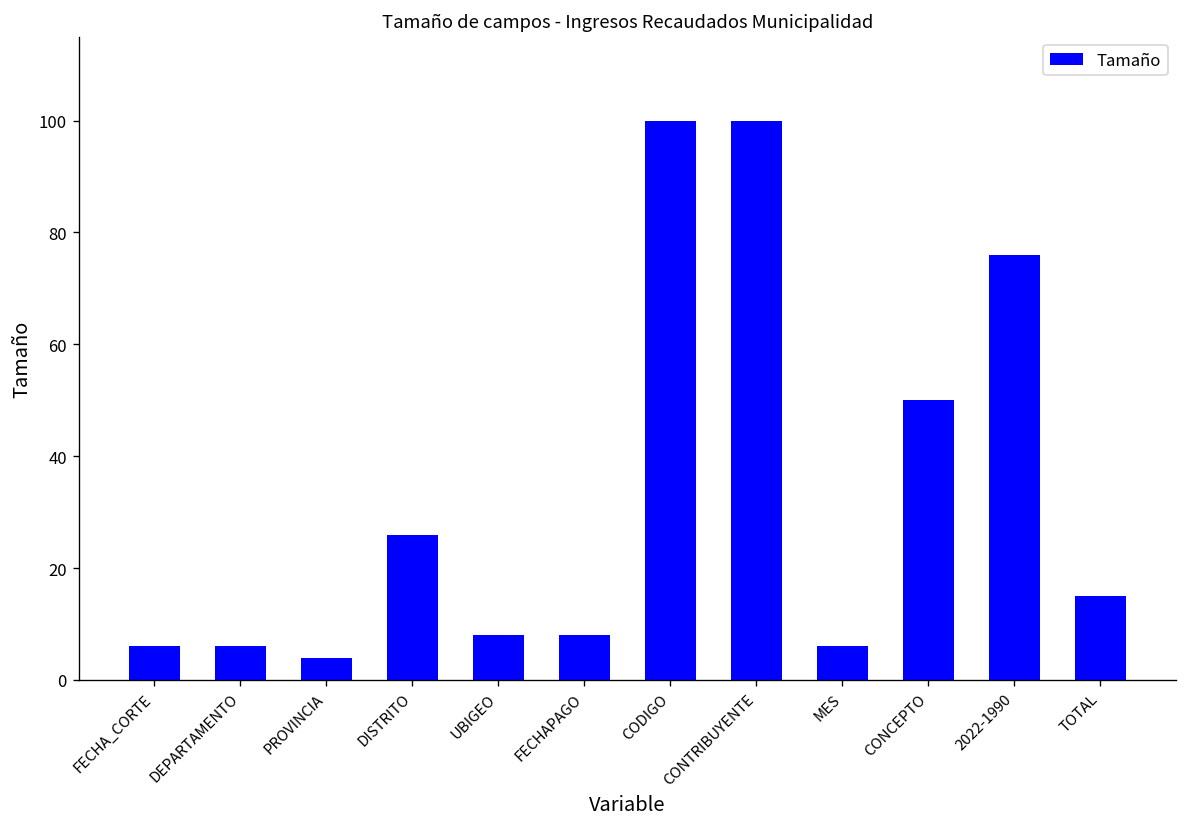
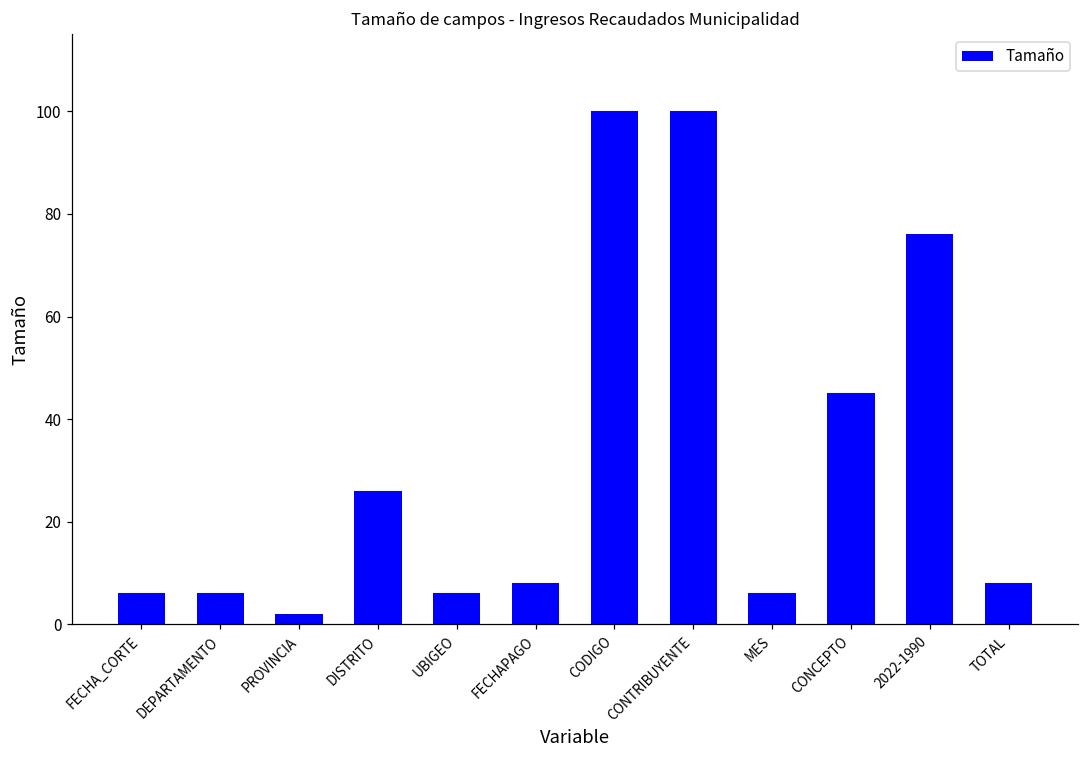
  {
    "FECHA_CORTE": 6,
    "DEPARTAMENTO": 6,
-   "PROVINCIA": 4,
+   "PROVINCIA": 2,
    "DISTRITO": 26,
-   "UBIGEO": 8,
+   "UBIGEO": 6,
    "FECHAPAGO": 8,
    "CODIGO": 100,
    "CONTRIBUYENTE": 100,
    "MES": 6,
-   "CONCEPTO": 50,
+   "CONCEPTO": 45,
    "2022-1990": 76,
-   "TOTAL": 15
+   "TOTAL": 8
  }
